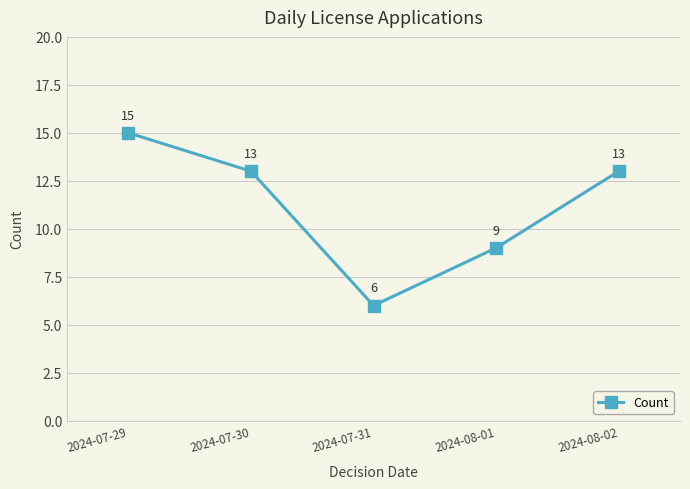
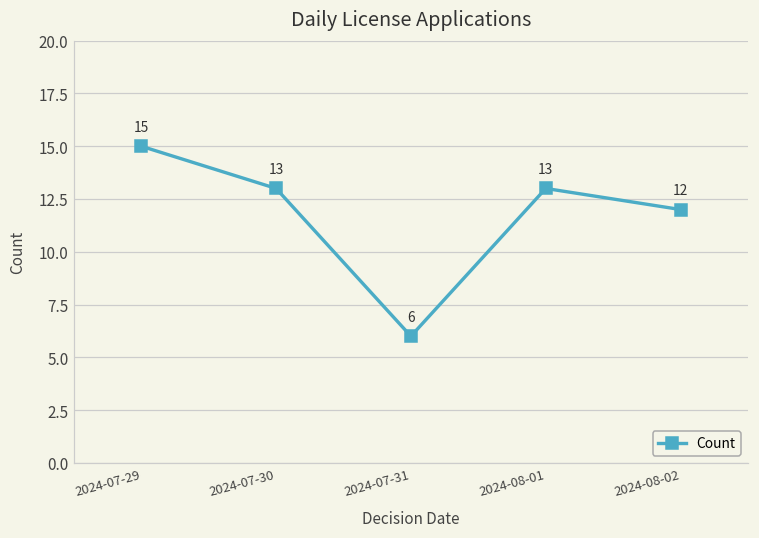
  {
    "2024-07-29": 15,
    "2024-07-30": 13,
    "2024-07-31": 6,
-   "2024-08-01": 9,
-   "2024-08-02": 13
+   "2024-08-01": 13,
+   "2024-08-02": 12
  }
